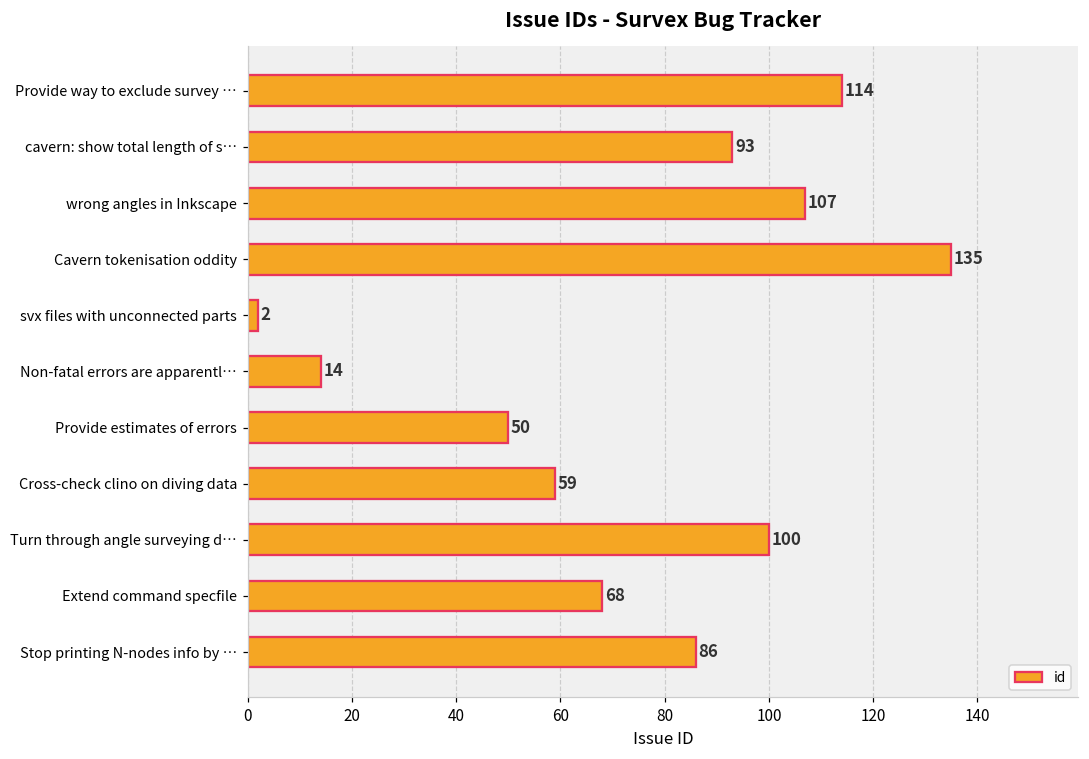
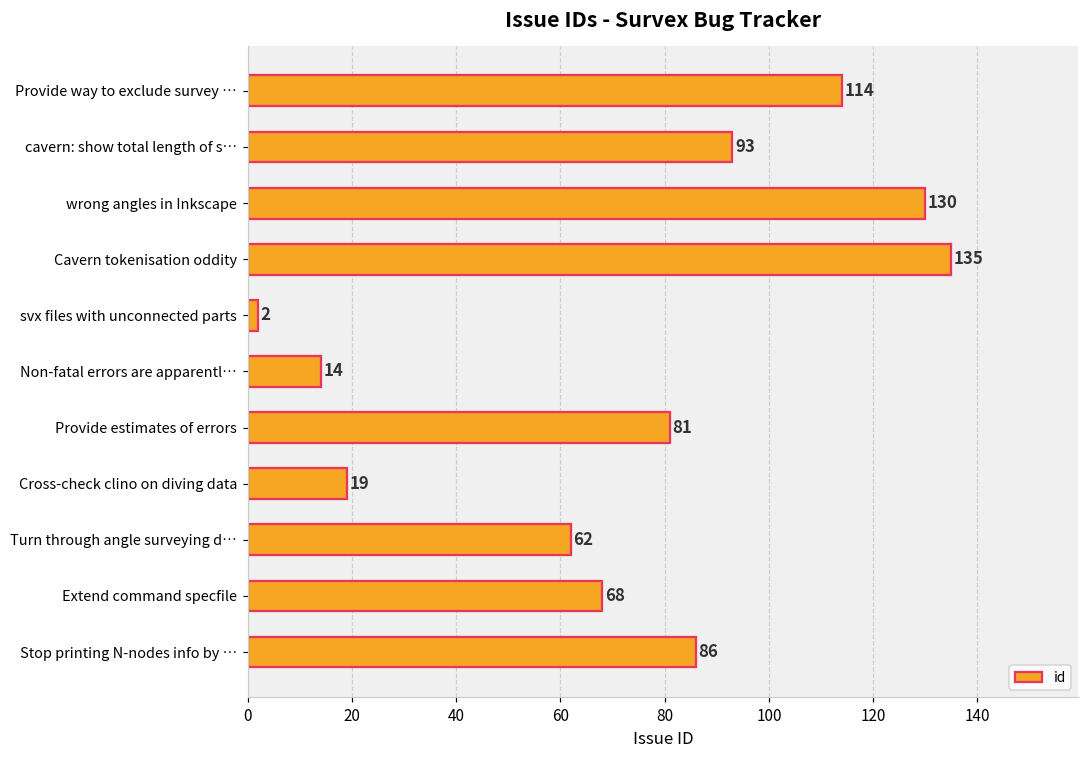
  {
    "Provide way to exclude survey …": 114,
    "cavern: show total length of s…": 93,
-   "wrong angles in Inkscape": 107,
+   "wrong angles in Inkscape": 130,
    "Cavern tokenisation oddity": 135,
    "svx files with unconnected parts": 2,
    "Non-fatal errors are apparentl…": 14,
-   "Provide estimates of errors": 50,
-   "Cross-check clino on diving data": 59,
-   "Turn through angle surveying d…": 100,
+   "Provide estimates of errors": 81,
+   "Cross-check clino on diving data": 19,
+   "Turn through angle surveying d…": 62,
    "Extend command specfile": 68,
    "Stop printing N-nodes info by …": 86
  }
